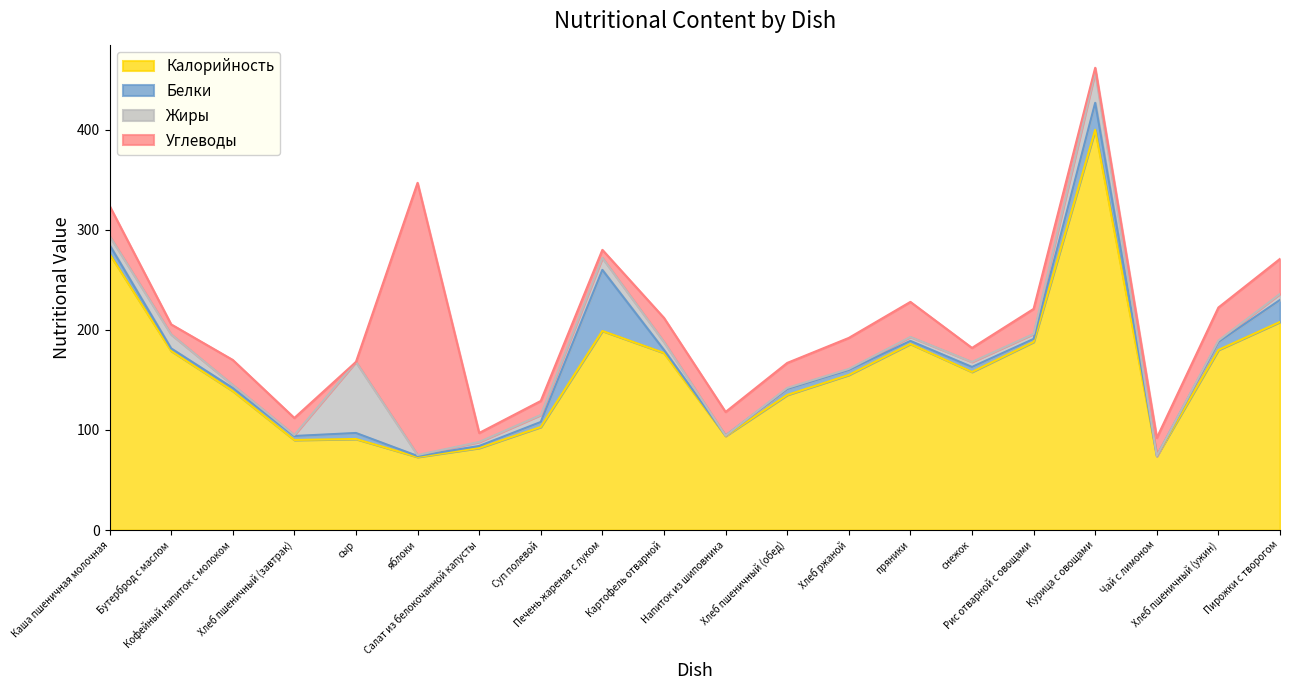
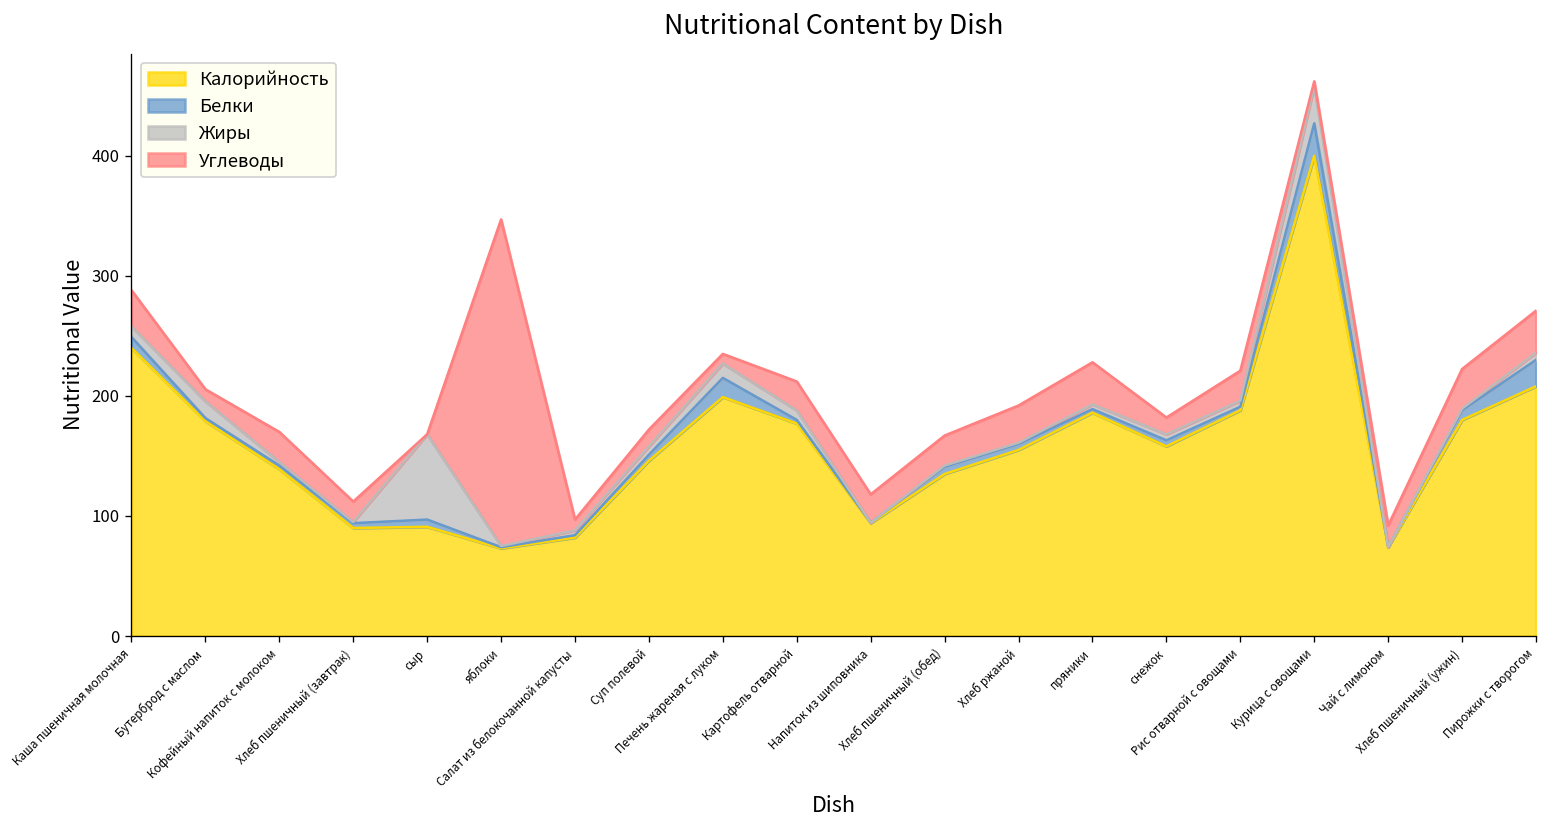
  {
    "Калорийность": {
-     "Каша пшеничная молочная": 276,
+     "Каша пшеничная молочная": 240,
      "Кофейный напиток с молоком": 139,
      "Хлеб пшеничный (завтрак)": 90,
      "сыр": 91,
-     "Суп полевой": 103,
+     "Суп полевой": 146,
      "Печень жареная с луком": 199,
      "Картофель отварной": 177,
      "Хлеб пшеничный (обед)": 135,
      "Хлеб ржаной": 155,
      "пряники": 186,
      "снежок": 158,
      "Рис отварной с овощами": 188,
      "Курица с овощами": 400,
      "Хлеб пшеничный (ужин)": 180,
      "Пирожки с творогом": 208
    },
    "Белки": {
      "Каша пшеничная молочная": 9,
      "Кофейный напиток с молоком": 3,
      "сыр": 6,
      "Суп полевой": 5,
-     "Печень жареная с луком": 61,
+     "Печень жареная с луком": 16,
      "Картофель отварной": 3,
      "пряники": 3,
      "снежок": 5,
      "Рис отварной с овощами": 3,
      "Курица с овощами": 27,
      "Пирожки с творогом": 22
    },
    "Жиры": {
      "Каша пшеничная молочная": 9,
      "Бутерброд с маслом": 14,
      "Кофейный напиток с молоком": 3,
      "Салат из белокочанной капусты": 4,
      "Суп полевой": 7,
      "Печень жареная с луком": 12,
      "Картофель отварной": 8,
      "пряники": 4,
      "снежок": 5,
      "Рис отварной с овощами": 5,
      "Курица с овощами": 31,
      "Пирожки с творогом": 6
    },
    "Углеводы": {
      "Каша пшеничная молочная": 30,
      "Бутерброд с маслом": 10,
      "Кофейный напиток с молоком": 25,
      "Хлеб пшеничный (завтрак)": 17,
      "яблоки": 272,
      "Салат из белокочанной капусты": 9,
      "Суп полевой": 14,
      "Печень жареная с луком": 8,
      "Картофель отварной": 24,
      "Напиток из шиповника": 24,
      "Хлеб пшеничный (обед)": 25,
      "Хлеб ржаной": 31,
      "пряники": 35,
      "снежок": 14,
      "Рис отварной с овощами": 25,
      "Курица с овощами": 4,
      "Чай с лимоном": 18,
      "Хлеб пшеничный (ужин)": 33,
      "Пирожки с творогом": 35
    }
  }
